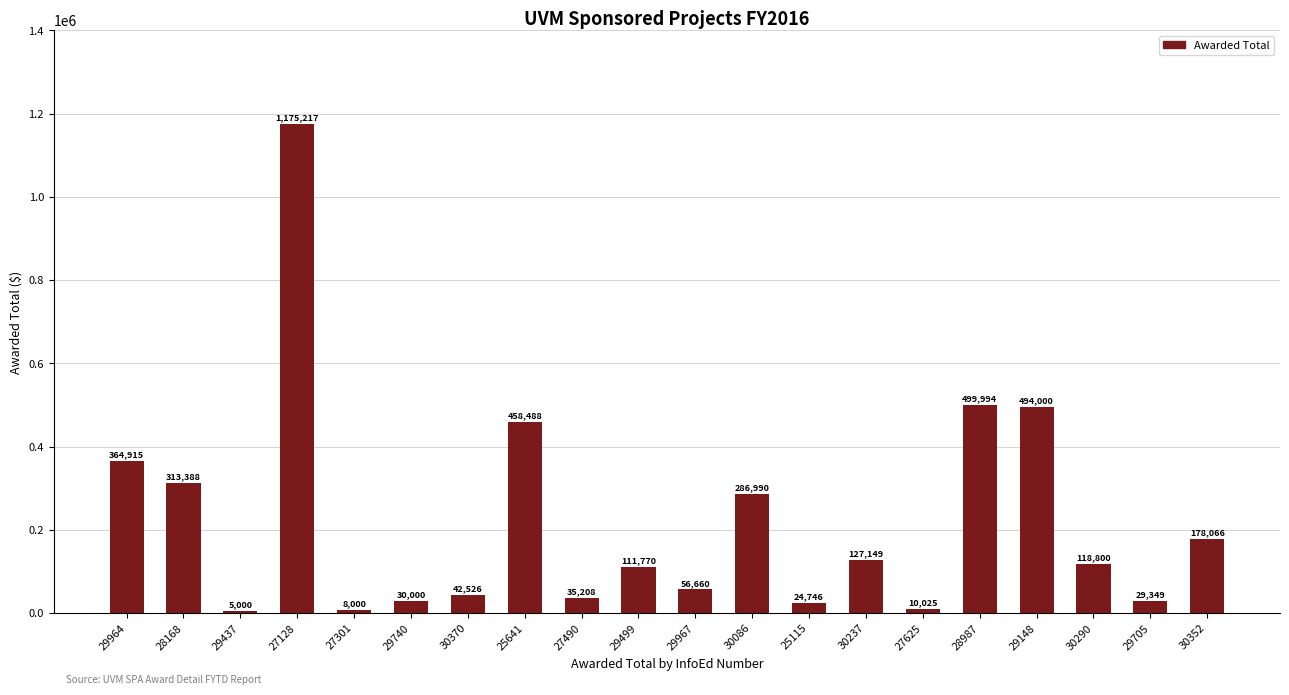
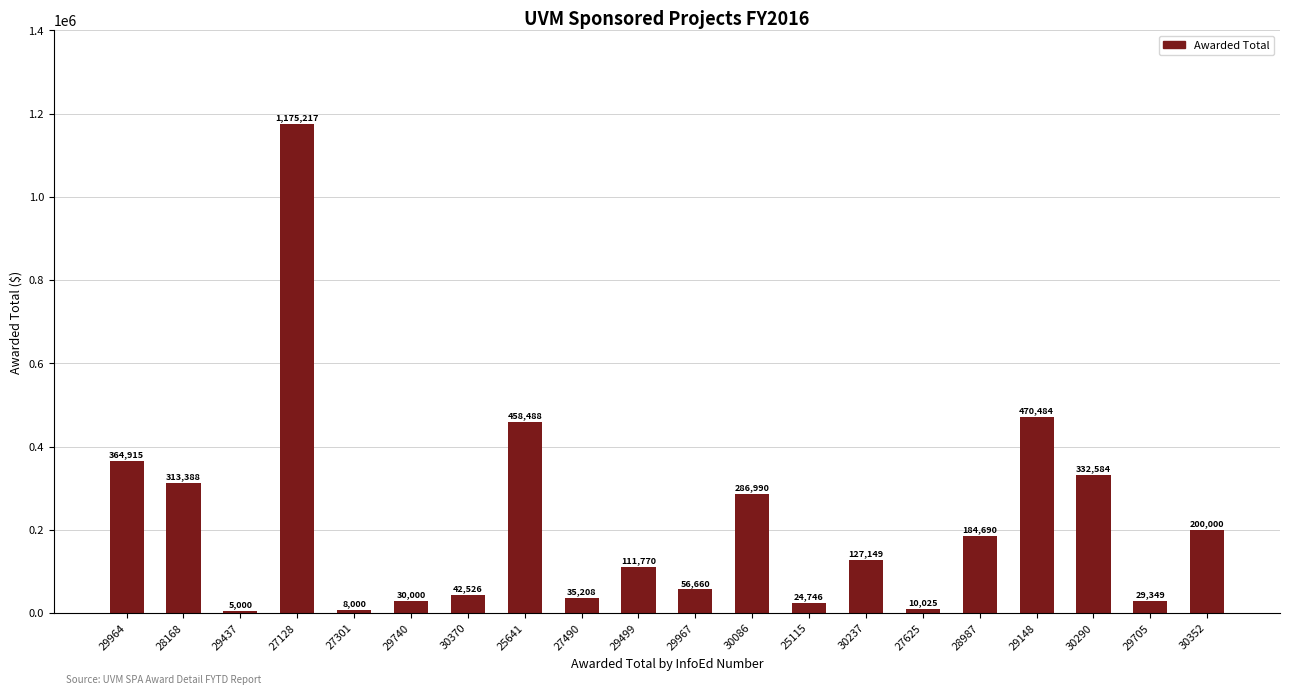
  {
    "29964": "364,915",
    "28168": "313,388",
    "29437": "5,000",
    "27128": "1,175,217",
    "27301": "8,000",
    "29740": "30,000",
    "30370": "42,526",
    "25641": "458,488",
    "27490": "35,208",
    "29499": "111,770",
    "29967": "56,660",
    "30086": "286,990",
    "25115": "24,746",
    "30237": "127,149",
    "27625": "10,025",
-   "28987": "499,994",
-   "29148": "494,000",
-   "30290": "118,800",
+   "28987": "184,690",
+   "29148": "470,484",
+   "30290": "332,584",
    "29705": "29,349",
-   "30352": "178,066"
+   "30352": "200,000"
  }
